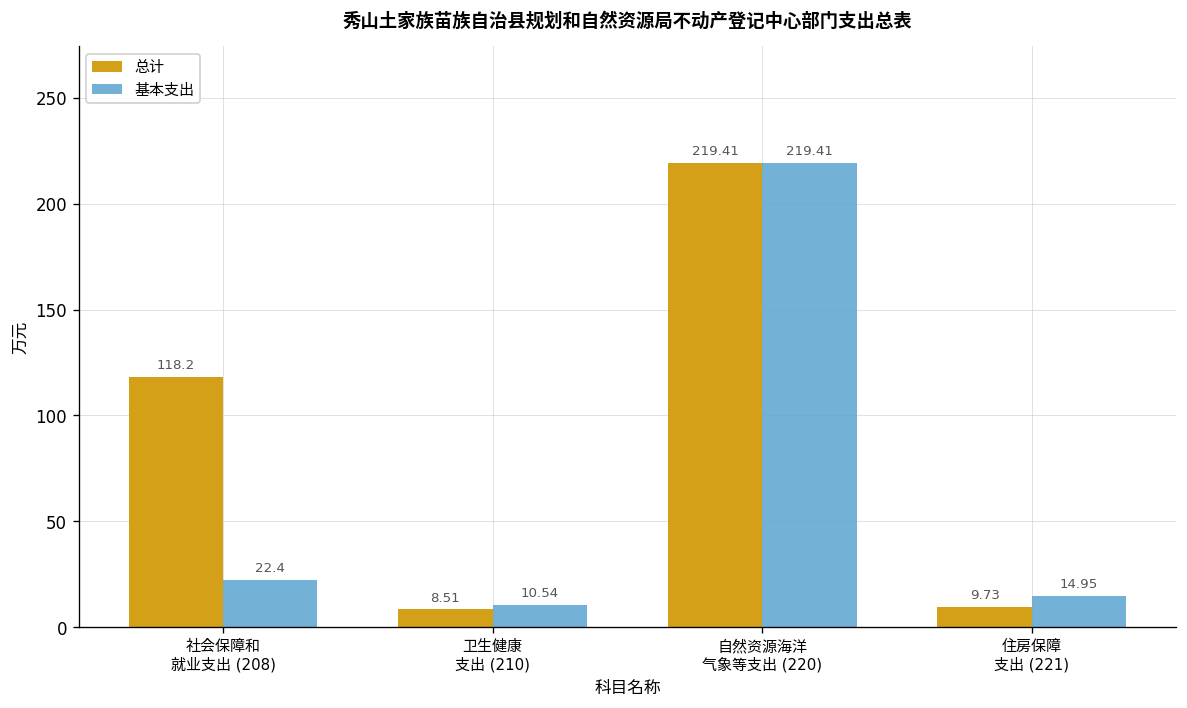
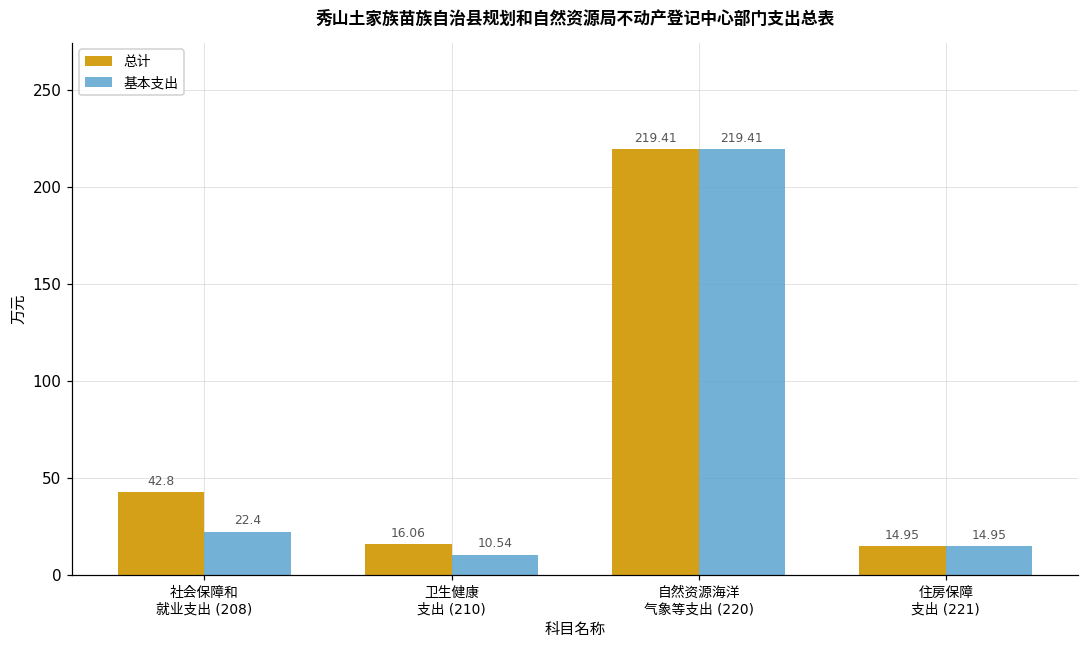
  {
    "总计": {
-     "社会保障和 就业支出 (208)": 118.2,
-     "卫生健康 支出 (210)": 8.51,
+     "社会保障和 就业支出 (208)": 42.8,
+     "卫生健康 支出 (210)": 16.06,
      "自然资源海洋 气象等支出 (220)": 219.41,
-     "住房保障 支出 (221)": 9.73
+     "住房保障 支出 (221)": 14.95
    },
    "基本支出": {
      "社会保障和 就业支出 (208)": 22.4,
      "卫生健康 支出 (210)": 10.54,
      "自然资源海洋 气象等支出 (220)": 219.41,
      "住房保障 支出 (221)": 14.95
    }
  }
